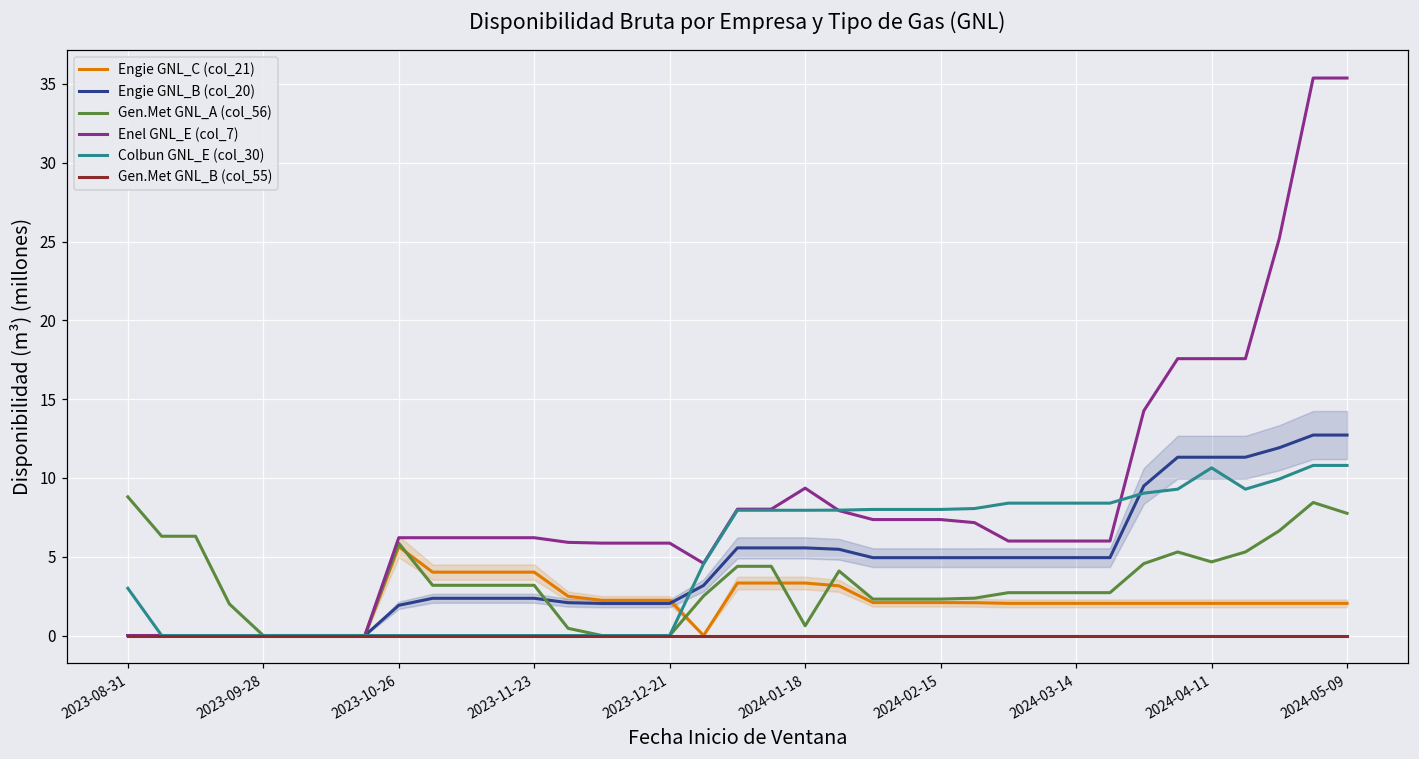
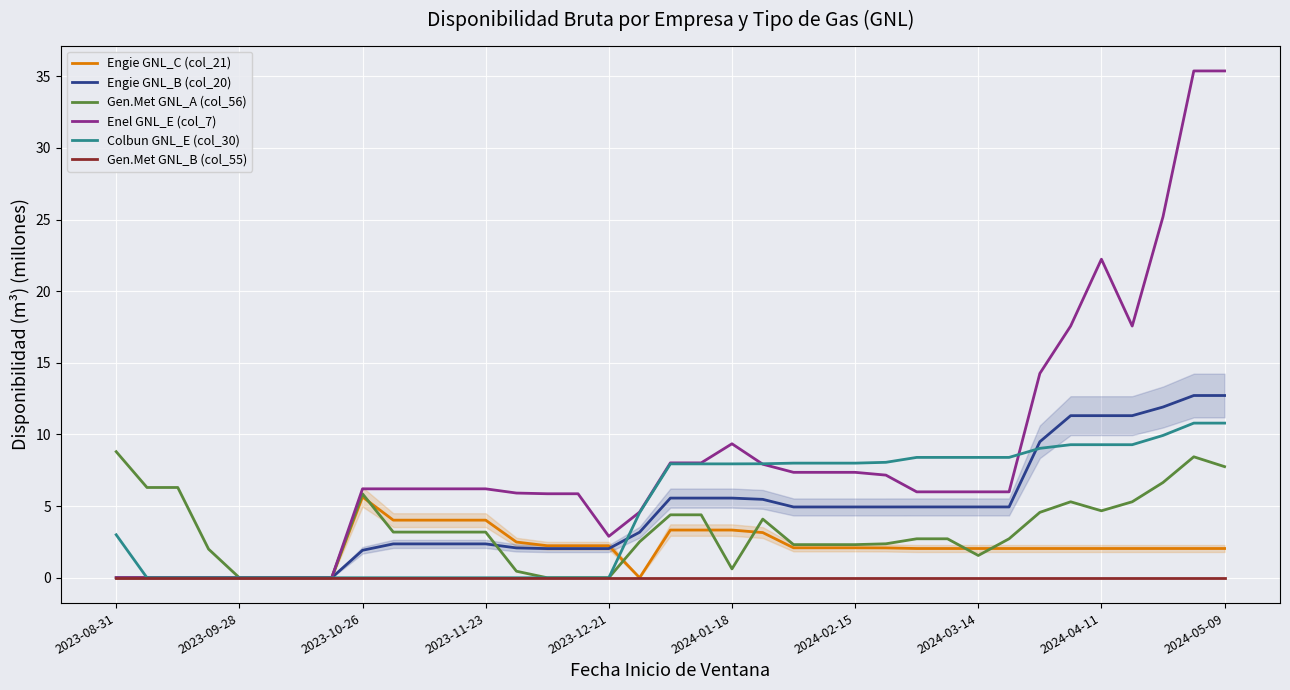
  {
    "Gen.Met GNL_A (col_56)": {
      "2023-08-31": 8.8,
      "2023-10-26": 5.9,
      "2023-11-23": 3.2,
      "2024-01-18": 0.6,
-     "2024-03-14": 2.7,
+     "2024-03-14": 1.6,
      "2024-04-11": 4.7,
      "2024-05-09": 7.8
    },
    "Enel GNL_E (col_7)": {
      "2023-11-23": 6.2,
-     "2023-12-21": 5.9,
+     "2023-12-21": 2.9,
      "2024-01-18": 9.4,
      "2024-02-15": 7.4,
      "2024-03-14": 6.0,
-     "2024-04-11": 17.6,
+     "2024-04-11": 22.2,
      "2024-05-09": 35.4
    },
    "Colbun GNL_E (col_30)": {
      "2023-08-31": 3.0,
      "2024-01-18": 7.9,
      "2024-02-15": 8.0,
      "2024-03-14": 8.4,
-     "2024-04-11": 10.6,
+     "2024-04-11": 9.3,
      "2024-05-09": 10.8
    },
    "Gen.Met GNL_B (col_55)": {
      "2024-01-18": 0.0,
      "2024-02-15": 0.0,
      "2024-03-14": 0.0,
      "2024-04-11": 0.0,
      "2024-05-09": 0.0
    }
  }
